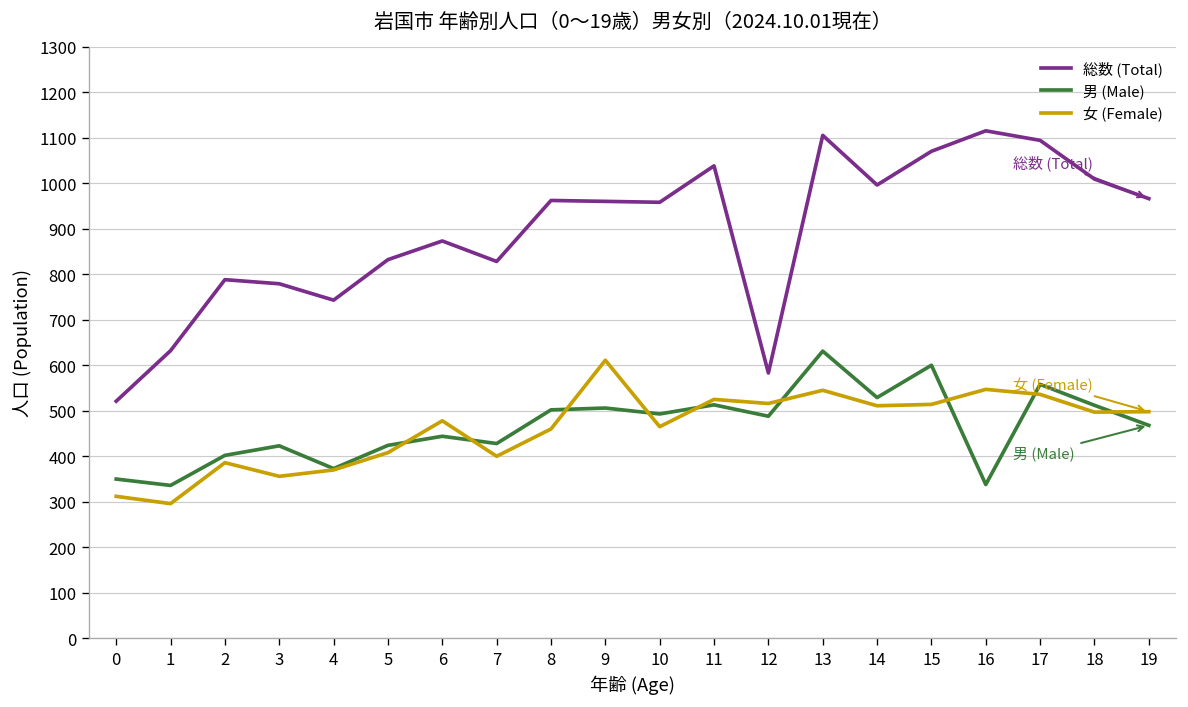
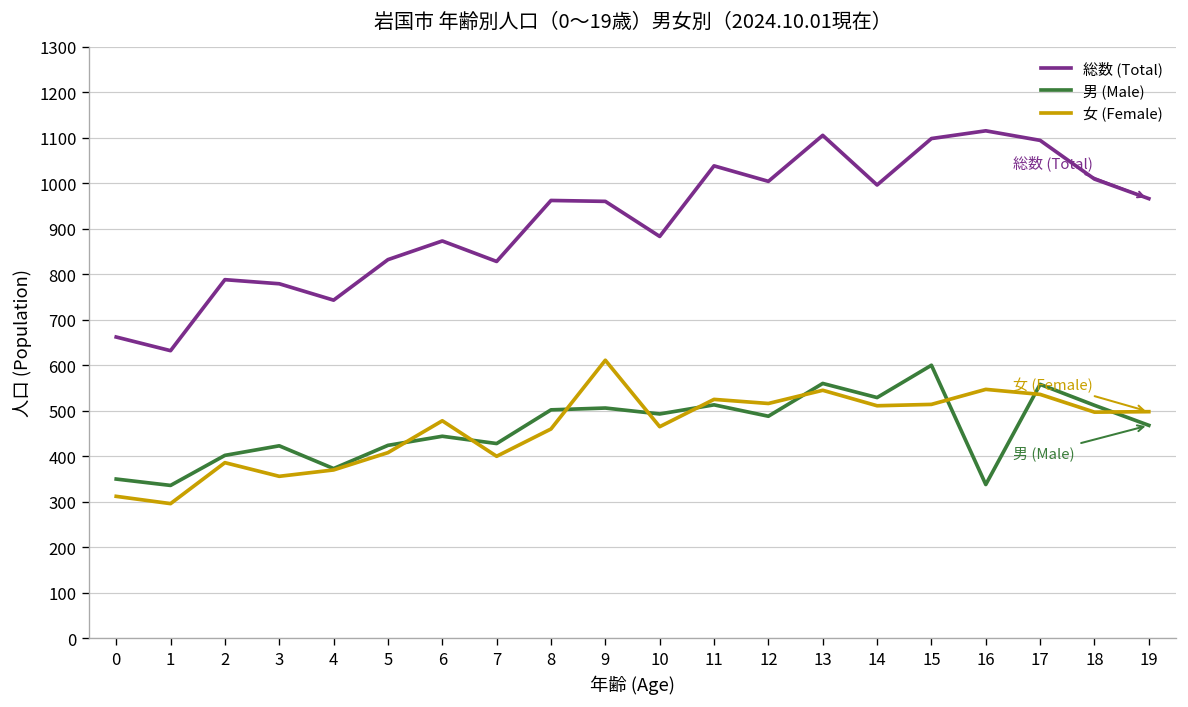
  {
    "総数 (Total)": {
-     "0": 520,
+     "0": 660,
      "1": 630,
      "2": 790,
      "3": 780,
      "4": 740,
      "5": 830,
      "6": 870,
      "7": 830,
      "8": 960,
      "9": 960,
-     "10": 960,
+     "10": 880,
      "11": 1040,
-     "12": 580,
+     "12": 1000,
      "13": 1110,
      "14": 1000,
-     "15": 1070,
+     "15": 1100,
      "16": 1120,
      "17": 1090,
      "18": 1010,
      "19": 970
    },
    "男 (Male)": {
      "0": 350,
      "1": 340,
      "2": 400,
      "3": 420,
      "5": 420,
      "6": 440,
      "7": 430,
      "8": 500,
      "9": 510,
      "10": 490,
      "11": 510,
      "12": 490,
-     "13": 630,
+     "13": 560,
      "14": 530,
      "15": 600,
      "16": 340,
      "17": 560,
      "18": 510,
      "19": 470
    },
    "女 (Female)": {
      "0": 310,
      "1": 300,
      "2": 390,
      "3": 360,
      "5": 410,
      "6": 480,
      "7": 400,
      "8": 460,
      "9": 610,
      "10": 470,
      "11": 530,
      "12": 520,
      "13": 550,
      "14": 510,
      "15": 510,
      "16": 550,
      "17": 540,
      "18": 500,
      "19": 500
    }
  }
